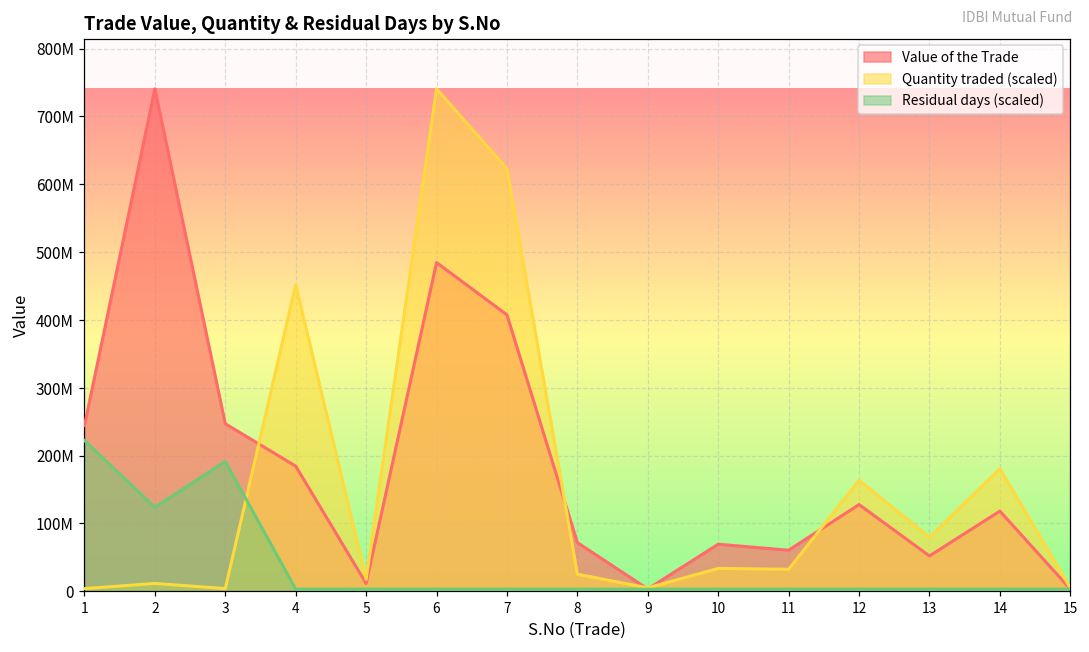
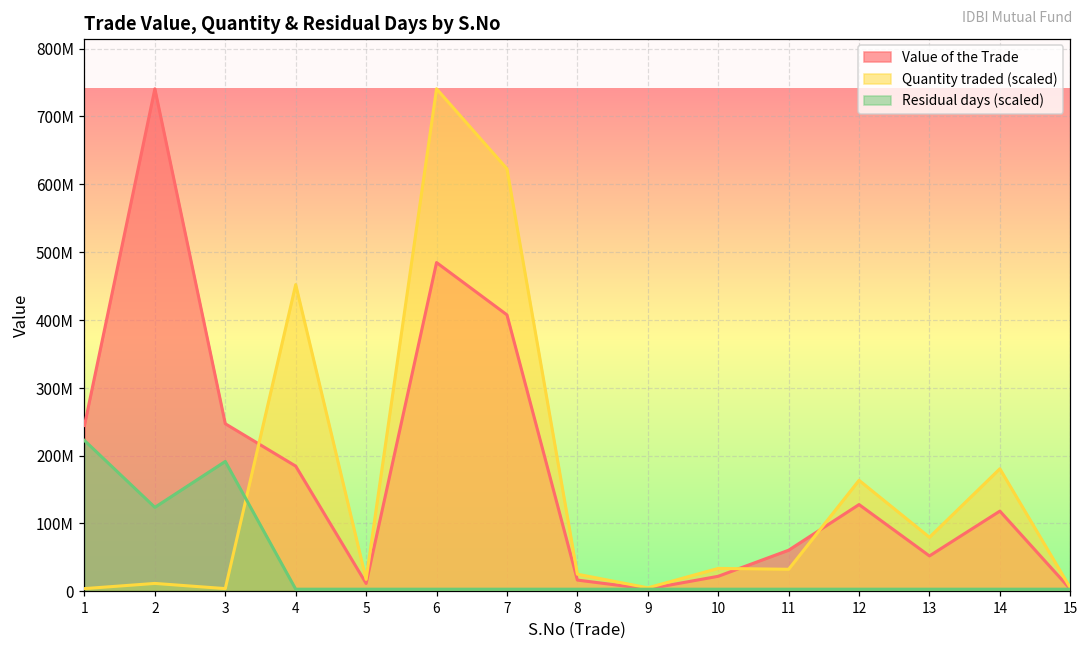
  {
    "Value of the Trade": {
      "1": 240000000,
      "2": 740000000,
      "3": 250000000,
      "4": 180000000,
      "5": 10000000,
      "6": 480000000,
      "7": 410000000,
-     "8": 70000000,
-     "10": 70000000,
+     "8": 20000000,
+     "10": 20000000,
      "11": 60000000,
      "12": 130000000,
      "13": 50000000,
      "14": 120000000
    },
    "Quantity traded (scaled)": {
      "1": 0,
      "2": 10000000,
      "3": 0,
      "4": 450000000,
      "5": 20000000,
      "6": 740000000,
      "7": 620000000,
      "8": 30000000,
      "10": 30000000,
      "11": 30000000,
      "12": 160000000,
      "13": 80000000,
      "14": 180000000
    },
    "Residual days (scaled)": {
      "1": 220000000,
      "2": 120000000,
      "3": 190000000,
      "4": 0,
      "5": 0,
      "6": 0,
      "7": 0,
      "8": 0,
      "10": 0,
      "11": 0,
      "12": 0,
      "13": 0,
      "14": 0
    }
  }
